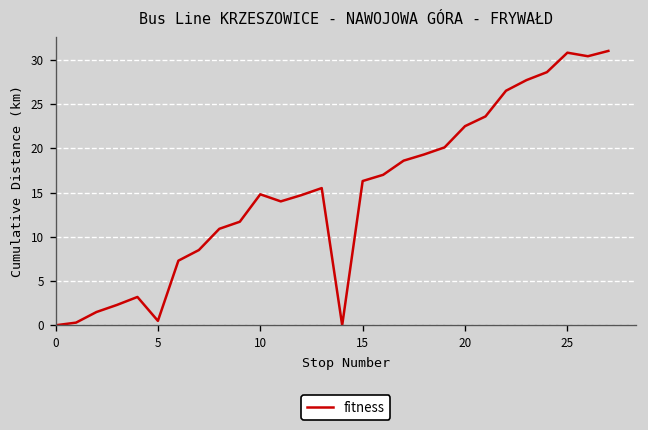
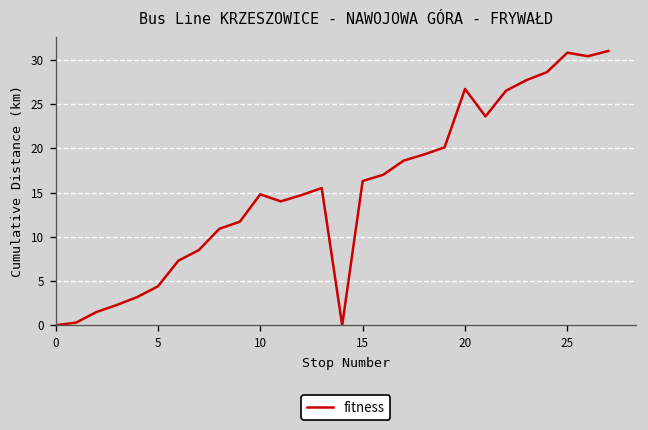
  {
    "0": 0,
-   "5": 1,
+   "5": 4,
    "10": 15,
    "15": 16,
-   "20": 23,
+   "20": 27,
    "25": 31
  }
